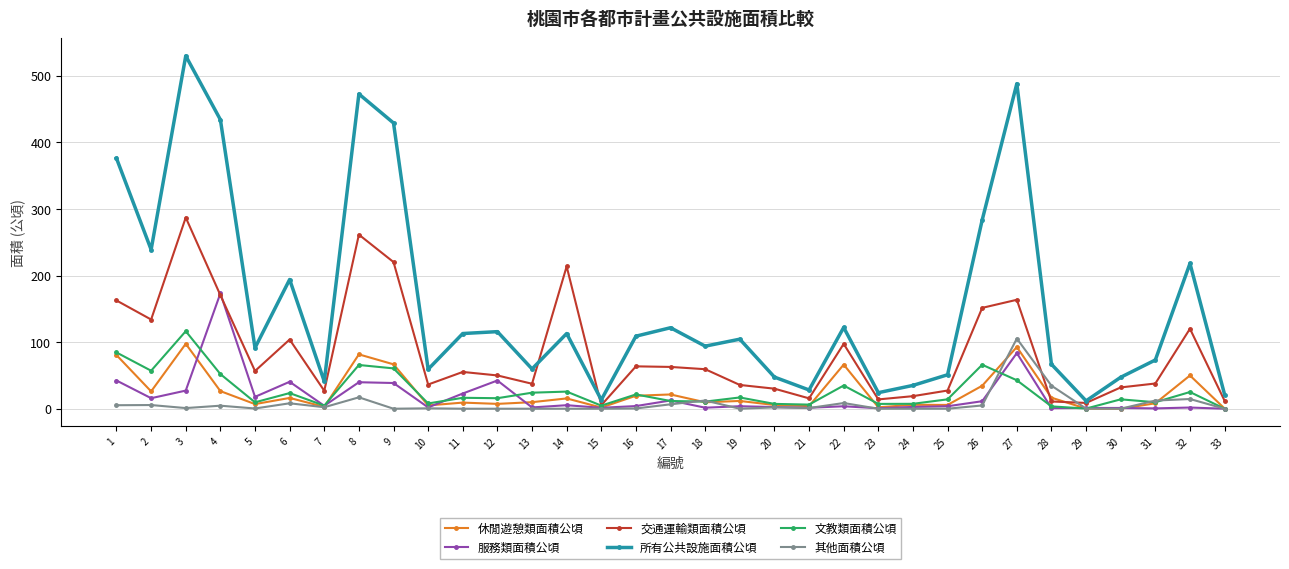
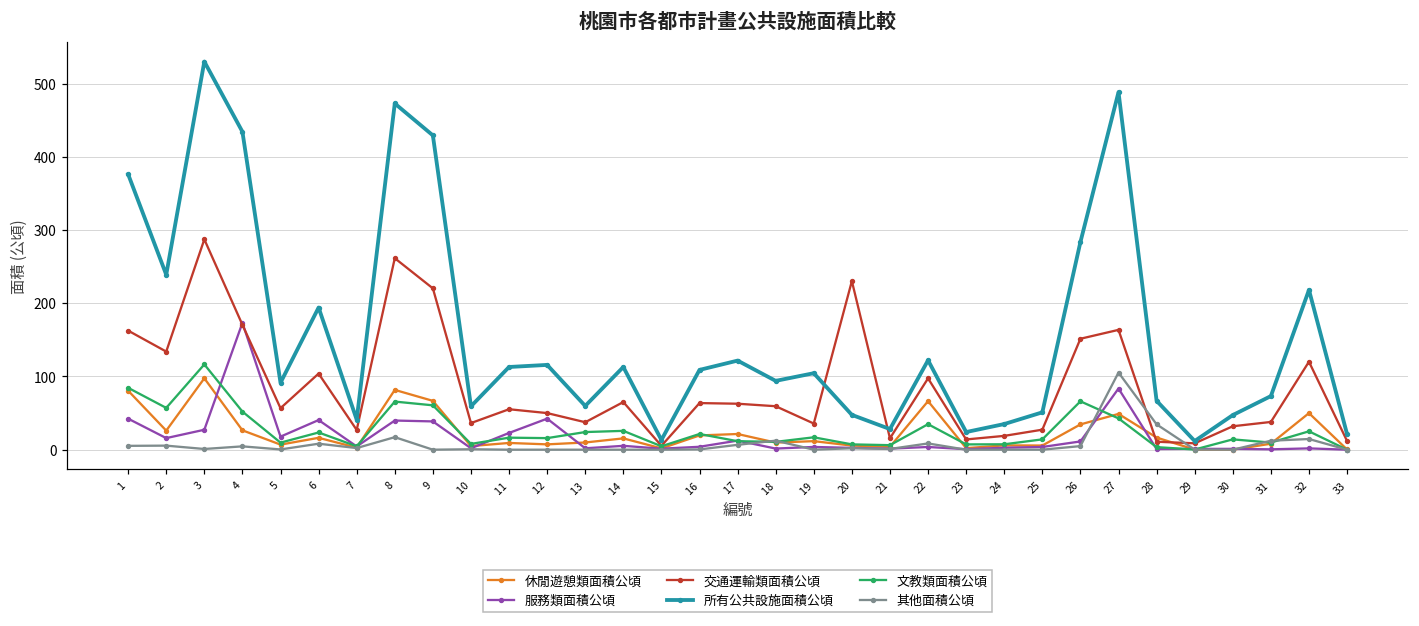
  {
    "休閒遊憩類面積公頃": {
      "1": 80,
      "2": 30,
      "3": 100,
      "4": 30,
      "6": 20,
      "8": 80,
      "9": 70,
      "11": 10,
      "12": 10,
      "13": 10,
      "14": 20,
      "17": 20,
      "19": 10,
      "22": 70,
      "26": 30,
-     "27": 90,
+     "27": 50,
      "28": 20,
      "32": 50
    },
    "服務類面積公頃": {
      "1": 40,
      "2": 20,
      "3": 30,
      "5": 20,
      "6": 40,
      "8": 40,
      "9": 40,
      "11": 20,
      "12": 40,
      "14": 10,
      "18": 0,
      "22": 0,
      "26": 10,
      "27": 80,
      "31": 0,
      "32": 0
    },
    "交通運輸類面積公頃": {
      "1": 160,
      "2": 130,
      "3": 290,
      "5": 60,
      "6": 100,
      "7": 30,
      "8": 260,
      "9": 220,
      "10": 40,
      "11": 60,
      "12": 50,
      "13": 40,
-     "14": 210,
+     "14": 70,
      "16": 60,
      "17": 60,
      "18": 60,
      "19": 40,
-     "20": 30,
+     "20": 230,
      "21": 20,
      "22": 100,
      "23": 10,
      "24": 20,
      "25": 30,
      "26": 150,
      "27": 160,
      "28": 10,
      "30": 30,
      "31": 40,
      "32": 120,
      "33": 10
    },
    "所有公共設施面積公頃": {
      "1": 380,
      "2": 240,
      "3": 530,
      "4": 430,
      "5": 90,
      "6": 190,
      "7": 40,
      "8": 470,
      "9": 430,
      "10": 60,
      "11": 110,
      "12": 120,
      "13": 60,
      "14": 110,
      "15": 10,
      "16": 110,
      "17": 120,
      "18": 90,
      "19": 100,
      "20": 50,
      "21": 30,
      "22": 120,
      "23": 20,
      "24": 40,
      "25": 50,
      "26": 280,
      "27": 490,
      "28": 70,
      "30": 50,
      "31": 70,
      "32": 220,
      "33": 20
    },
    "文教類面積公頃": {
      "1": 80,
      "2": 60,
      "3": 120,
      "4": 50,
      "6": 20,
      "8": 70,
      "9": 60,
      "11": 20,
      "12": 20,
      "13": 20,
      "14": 30,
      "19": 20,
      "22": 30,
      "23": 10,
      "25": 10,
      "26": 70,
      "27": 40,
      "30": 10,
      "32": 30
    },
    "其他面積公頃": {
      "1": 10,
      "2": 10,
      "3": 0,
      "4": 0,
      "5": 0,
      "6": 10,
      "8": 20,
      "9": 0,
      "11": 0,
      "12": 0,
      "14": 0,
      "17": 10,
      "22": 10,
      "26": 0,
      "27": 110,
      "28": 30,
      "32": 10
    }
  }
